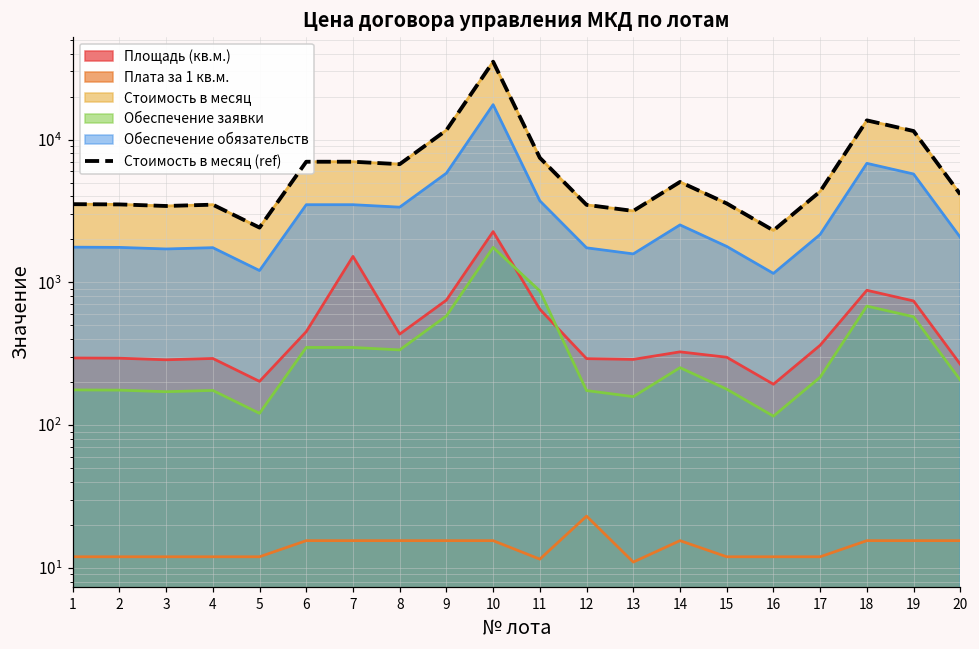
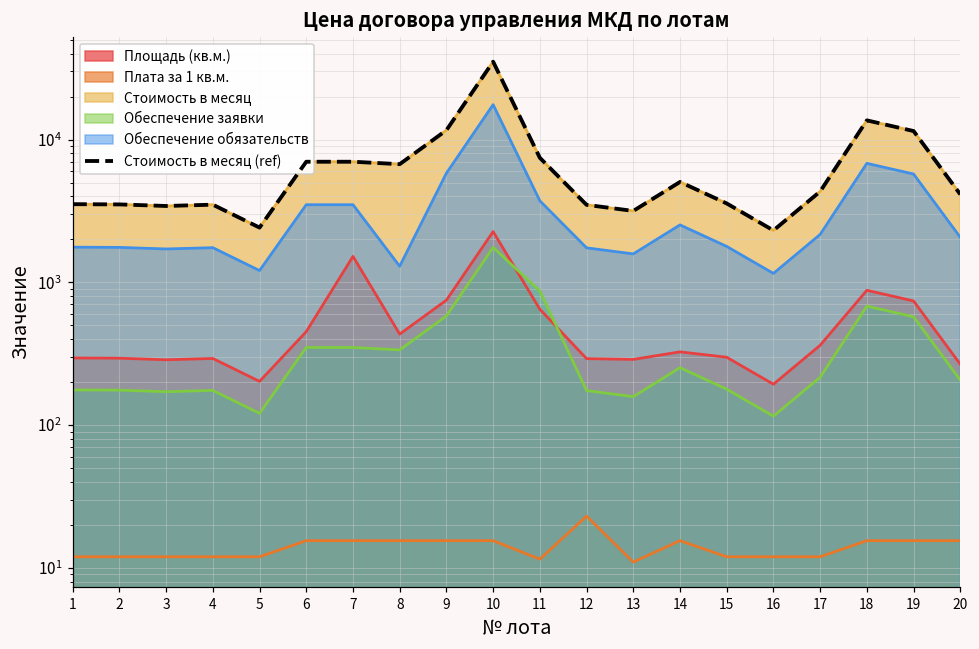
  {
    "Площадь (кв.м.)": {
      "1": 300,
      "2": 290,
      "3": 290,
      "4": 290,
      "5": 200,
      "6": 450,
      "7": 1500,
      "8": 430,
      "9": 800,
      "10": 2300,
      "11": 600,
      "12": 290,
      "13": 290,
      "14": 330,
      "15": 300,
      "16": 190,
      "17": 360,
      "18": 900,
      "19": 700,
      "20": 270
    },
    "Плата за 1 кв.м.": {
      "1": 12,
      "2": 12,
      "3": 12,
      "4": 12,
      "5": 12,
      "6": 16,
      "7": 16,
      "8": 16,
      "9": 16,
      "10": 16,
      "11": 12,
      "12": 23,
      "13": 11,
      "14": 16,
      "15": 12,
      "16": 12,
      "17": 12,
      "18": 16,
      "19": 16,
      "20": 16
    },
    "Стоимость в месяц": {
      "1": 3500,
      "2": 3500,
      "3": 3400,
      "4": 3500,
      "5": 2400,
      "7": 7000,
      "8": 7000,
      "9": 12000,
      "10": 35000,
      "11": 7000,
      "12": 3500,
      "13": 3200,
      "14": 5000,
      "15": 3600,
      "16": 2300,
      "17": 4300,
      "18": 14000,
      "19": 11000,
      "20": 4100
    },
    "Обеспечение заявки": {
      "1": 180,
      "2": 180,
      "3": 170,
      "4": 170,
      "5": 120,
      "6": 350,
      "7": 350,
      "8": 340,
      "9": 600,
      "10": 1800,
      "11": 900,
      "12": 170,
      "13": 160,
      "14": 250,
      "15": 180,
      "16": 120,
      "17": 220,
      "18": 700,
      "19": 600,
      "20": 210
    },
    "Обеспечение обязательств": {
      "1": 1800,
      "2": 1800,
      "3": 1700,
      "4": 1700,
      "5": 1200,
      "6": 3500,
      "7": 3500,
-     "8": 3400,
+     "8": 1300,
      "9": 6000,
      "10": 18000,
      "11": 3700,
      "12": 1700,
      "13": 1600,
      "14": 2500,
      "15": 1800,
      "16": 1200,
      "17": 2200,
      "18": 7000,
      "19": 6000,
      "20": 2100
    }
  }
